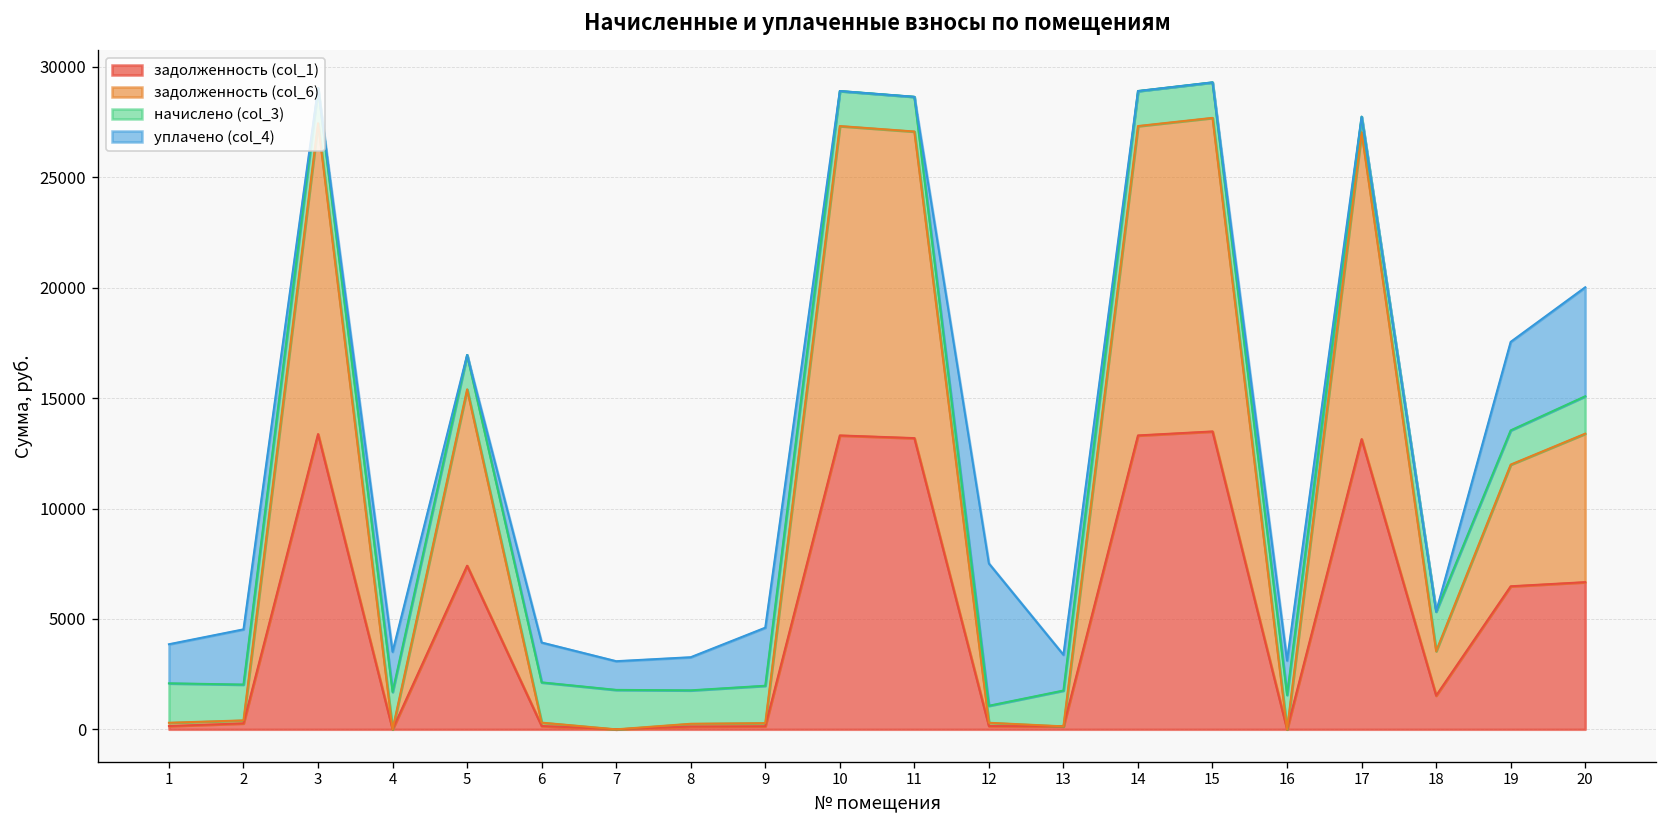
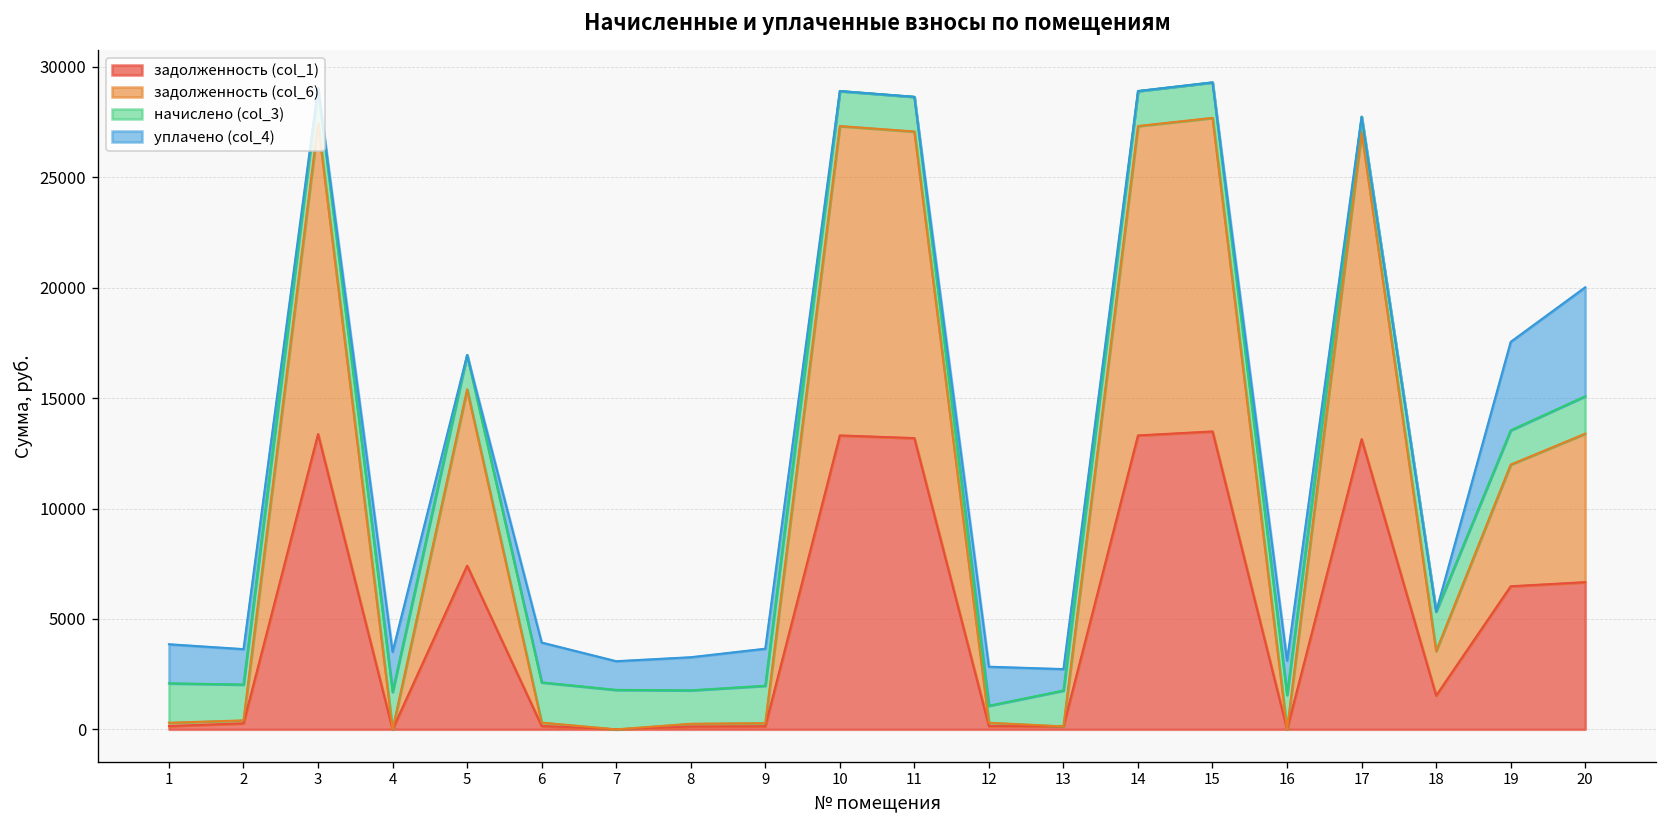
  {
    "начислено (col_3)": {
      "1": 1800,
      "2": 1600,
      "4": 1700,
      "6": 1800,
      "7": 1800,
      "8": 1500,
      "9": 1700,
      "12": 800,
      "13": 1600,
      "16": 1600,
      "19": 1600,
      "20": 1700
    },
    "уплачено (col_4)": {
      "1": 1800,
-     "2": 2500,
+     "2": 1600,
      "4": 1800,
      "6": 1800,
      "7": 1300,
      "8": 1500,
-     "9": 2600,
-     "12": 6400,
-     "13": 1600,
+     "9": 1700,
+     "12": 1800,
+     "13": 1000,
      "16": 1600,
      "19": 4000,
      "20": 4900
    }
  }
